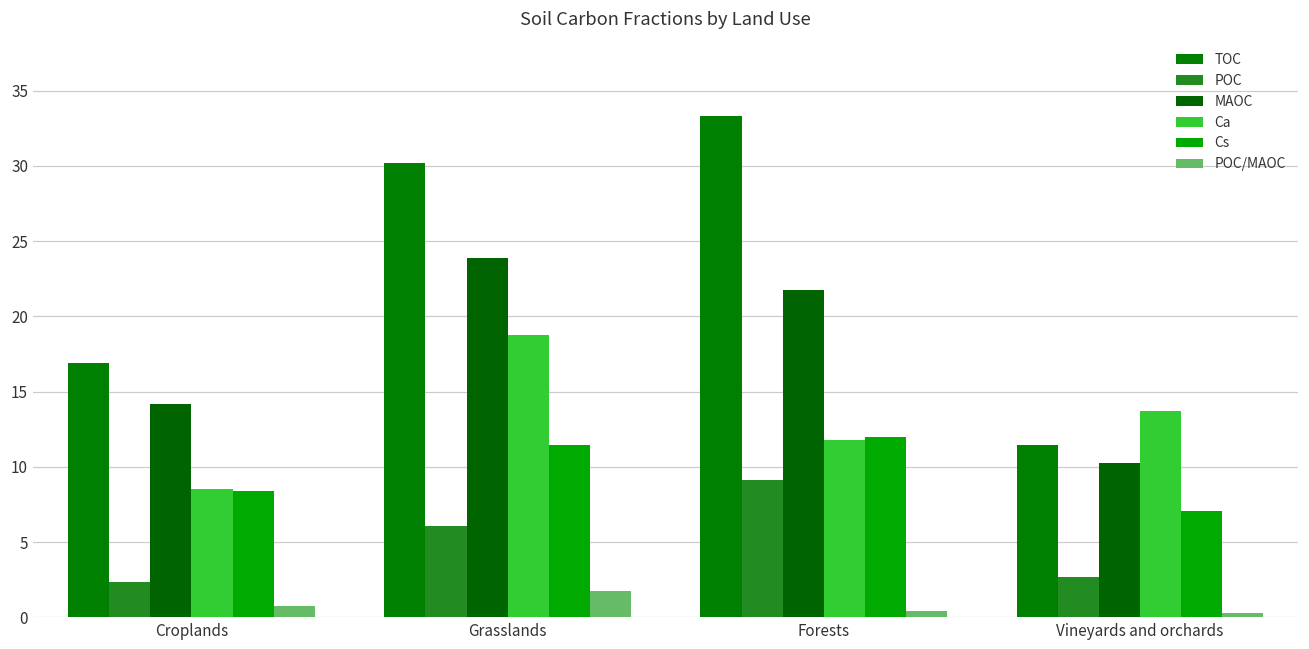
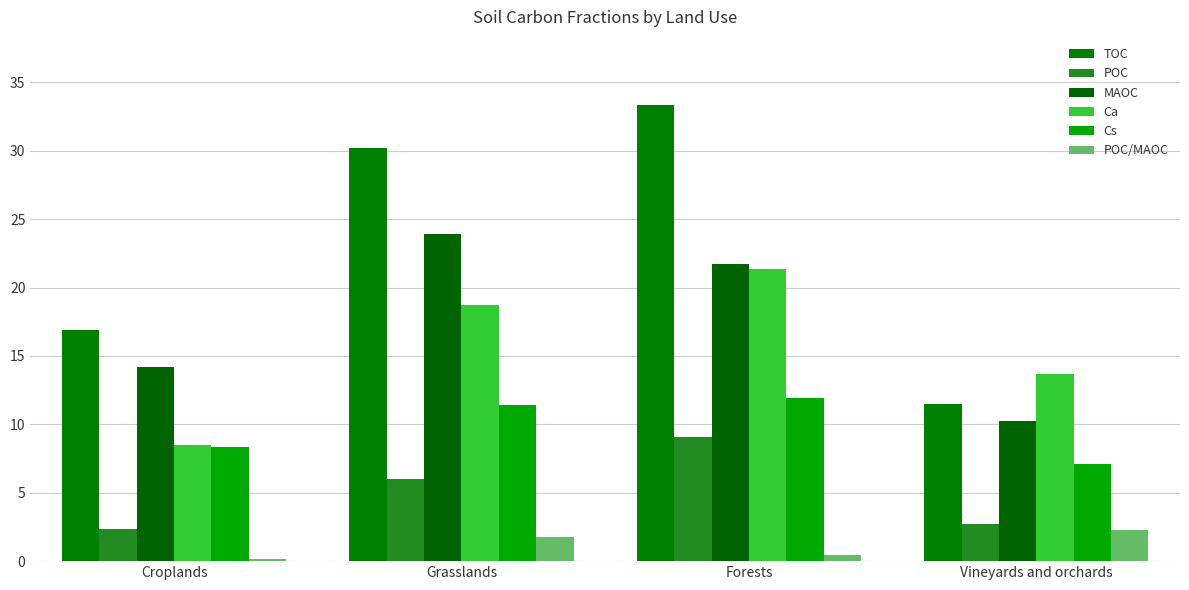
  {
    "Ca": {
      "Croplands": 8.5,
      "Grasslands": 18.7,
-     "Forests": 11.8,
+     "Forests": 21.4,
      "Vineyards and orchards": 13.7
    },
    "POC/MAOC": {
-     "Croplands": 0.8,
+     "Croplands": 0.2,
      "Grasslands": 1.7,
      "Forests": 0.4,
-     "Vineyards and orchards": 0.3
+     "Vineyards and orchards": 2.3
    }
  }
